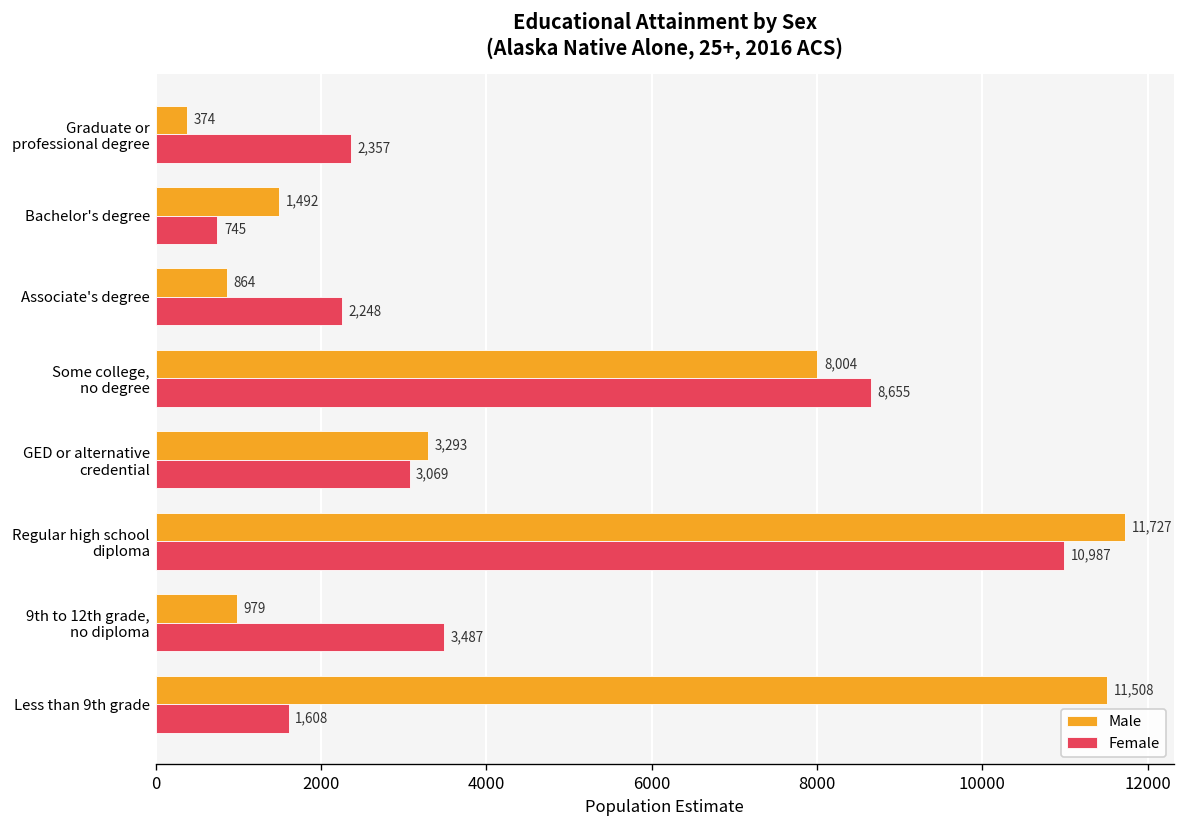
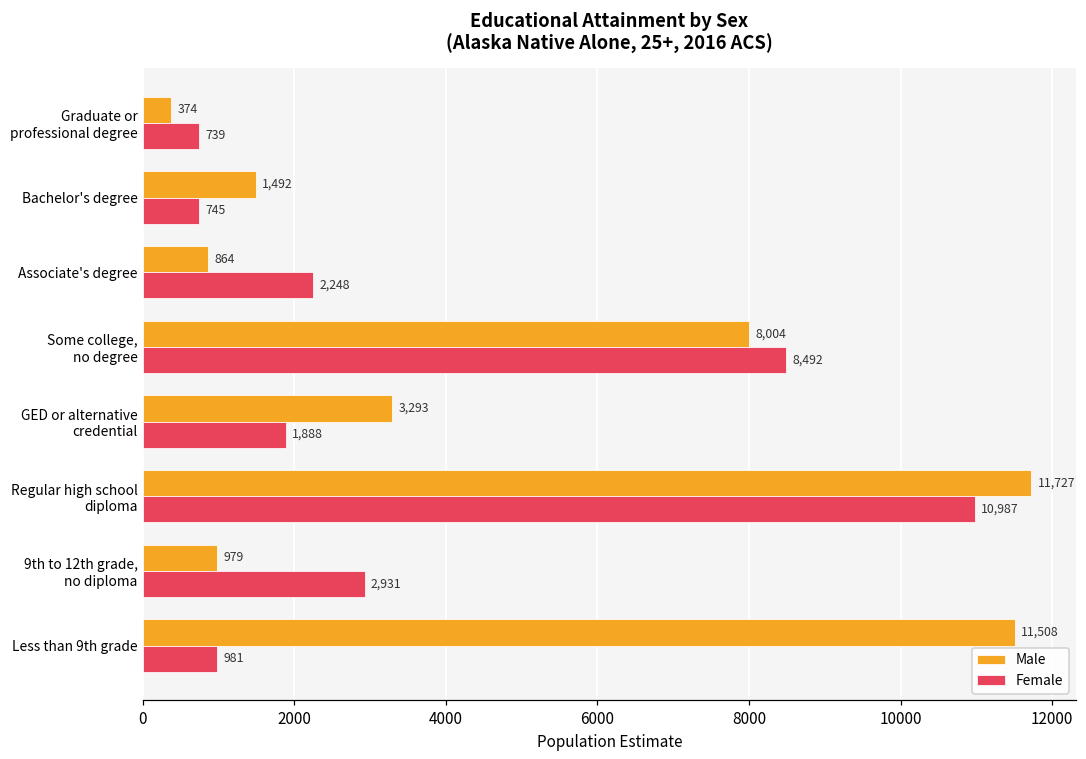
  {
    "Male": {
      "Graduate or professional degree": "374",
      "Bachelor's degree": "1,492",
      "Associate's degree": "864",
      "Some college, no degree": "8,004",
      "GED or alternative credential": "3,293",
      "Regular high school diploma": "11,727",
      "9th to 12th grade, no diploma": "979",
      "Less than 9th grade": "11,508"
    },
    "Female": {
-     "Graduate or professional degree": "2,357",
+     "Graduate or professional degree": "739",
      "Bachelor's degree": "745",
      "Associate's degree": "2,248",
-     "Some college, no degree": "8,655",
-     "GED or alternative credential": "3,069",
+     "Some college, no degree": "8,492",
+     "GED or alternative credential": "1,888",
      "Regular high school diploma": "10,987",
-     "9th to 12th grade, no diploma": "3,487",
-     "Less than 9th grade": "1,608"
+     "9th to 12th grade, no diploma": "2,931",
+     "Less than 9th grade": "981"
    }
  }
